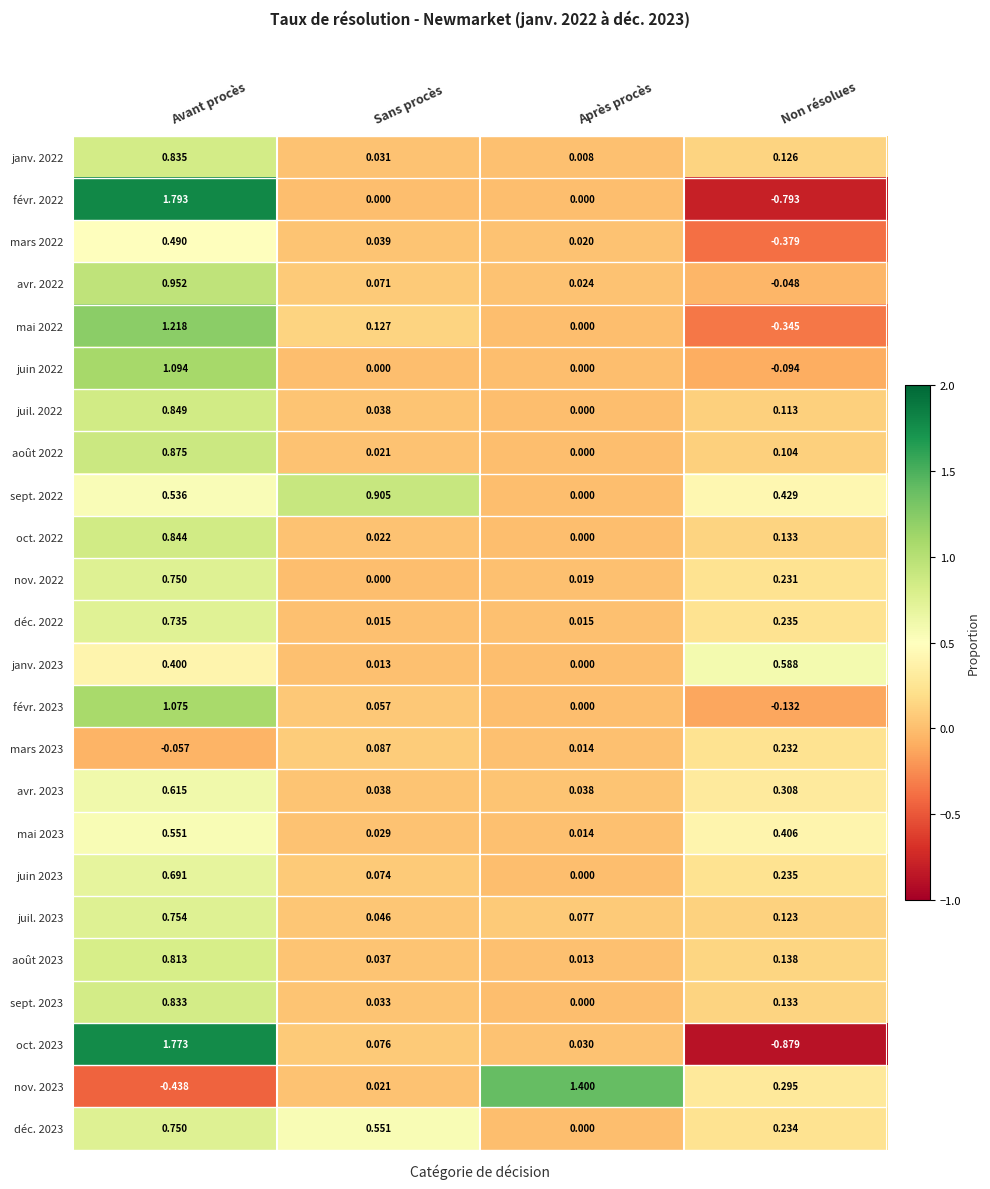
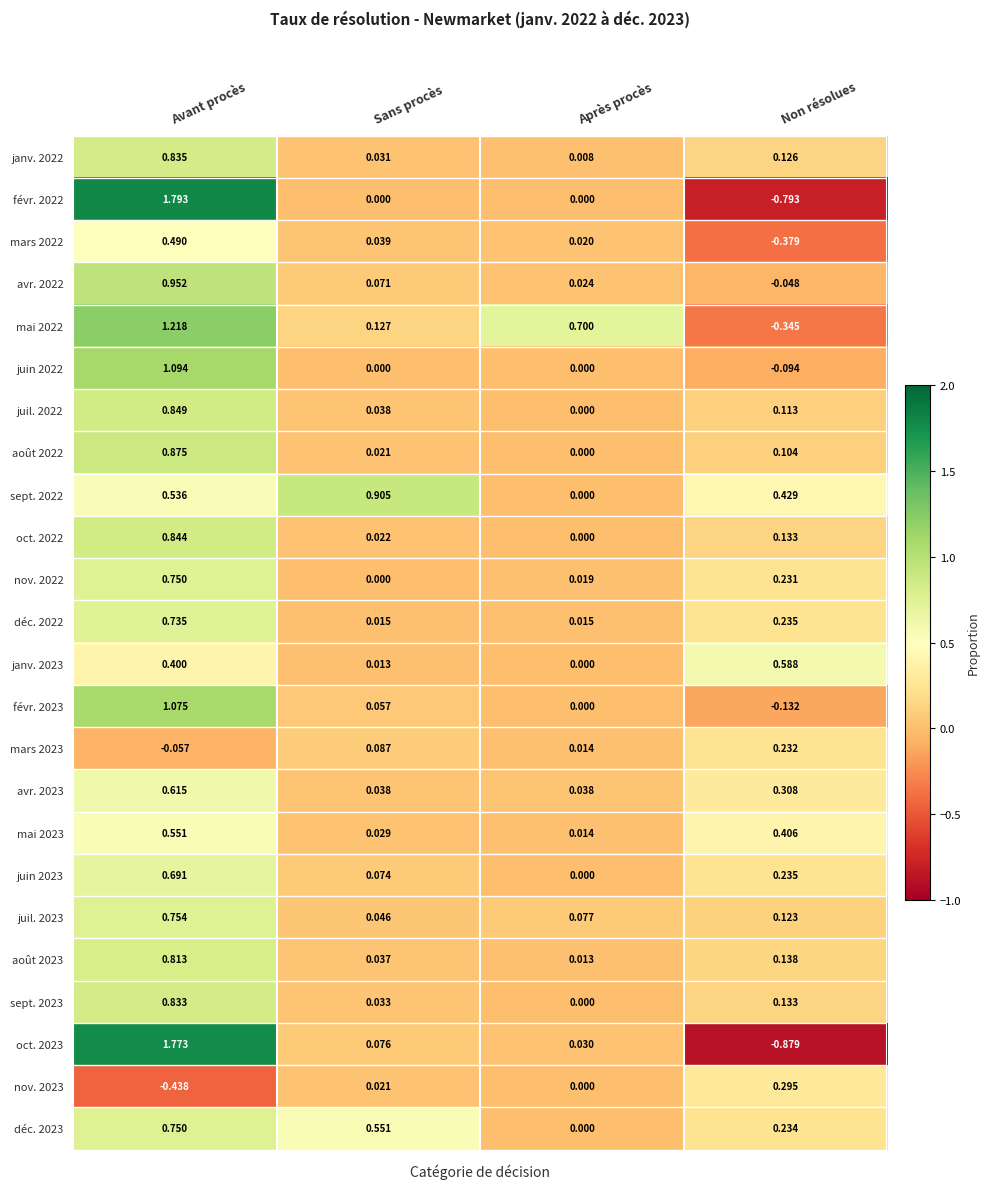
  {
    "janv. 2022": {
      "Avant procès": 0.835,
      "Sans procès": 0.031,
      "Après procès": 0.008,
      "Non résolues": 0.126
    },
    "févr. 2022": {
      "Avant procès": 1.793,
      "Sans procès": 0.000,
      "Après procès": 0.000,
      "Non résolues": -0.793
    },
    "mars 2022": {
      "Avant procès": 0.490,
      "Sans procès": 0.039,
      "Après procès": 0.020,
      "Non résolues": -0.379
    },
    "avr. 2022": {
      "Avant procès": 0.952,
      "Sans procès": 0.071,
      "Après procès": 0.024,
      "Non résolues": -0.048
    },
    "mai 2022": {
      "Avant procès": 1.218,
      "Sans procès": 0.127,
-     "Après procès": 0.000,
+     "Après procès": 0.700,
      "Non résolues": -0.345
    },
    "juin 2022": {
      "Avant procès": 1.094,
      "Sans procès": 0.000,
      "Après procès": 0.000,
      "Non résolues": -0.094
    },
    "juil. 2022": {
      "Avant procès": 0.849,
      "Sans procès": 0.038,
      "Après procès": 0.000,
      "Non résolues": 0.113
    },
    "août 2022": {
      "Avant procès": 0.875,
      "Sans procès": 0.021,
      "Après procès": 0.000,
      "Non résolues": 0.104
    },
    "sept. 2022": {
      "Avant procès": 0.536,
      "Sans procès": 0.905,
      "Après procès": 0.000,
      "Non résolues": 0.429
    },
    "oct. 2022": {
      "Avant procès": 0.844,
      "Sans procès": 0.022,
      "Après procès": 0.000,
      "Non résolues": 0.133
    },
    "nov. 2022": {
      "Avant procès": 0.750,
      "Sans procès": 0.000,
      "Après procès": 0.019,
      "Non résolues": 0.231
    },
    "déc. 2022": {
      "Avant procès": 0.735,
      "Sans procès": 0.015,
      "Après procès": 0.015,
      "Non résolues": 0.235
    },
    "janv. 2023": {
      "Avant procès": 0.400,
      "Sans procès": 0.013,
      "Après procès": 0.000,
      "Non résolues": 0.588
    },
    "févr. 2023": {
      "Avant procès": 1.075,
      "Sans procès": 0.057,
      "Après procès": 0.000,
      "Non résolues": -0.132
    },
    "mars 2023": {
      "Avant procès": -0.057,
      "Sans procès": 0.087,
      "Après procès": 0.014,
      "Non résolues": 0.232
    },
    "avr. 2023": {
      "Avant procès": 0.615,
      "Sans procès": 0.038,
      "Après procès": 0.038,
      "Non résolues": 0.308
    },
    "mai 2023": {
      "Avant procès": 0.551,
      "Sans procès": 0.029,
      "Après procès": 0.014,
      "Non résolues": 0.406
    },
    "juin 2023": {
      "Avant procès": 0.691,
      "Sans procès": 0.074,
      "Après procès": 0.000,
      "Non résolues": 0.235
    },
    "juil. 2023": {
      "Avant procès": 0.754,
      "Sans procès": 0.046,
      "Après procès": 0.077,
      "Non résolues": 0.123
    },
    "août 2023": {
      "Avant procès": 0.813,
      "Sans procès": 0.037,
      "Après procès": 0.013,
      "Non résolues": 0.138
    },
    "sept. 2023": {
      "Avant procès": 0.833,
      "Sans procès": 0.033,
      "Après procès": 0.000,
      "Non résolues": 0.133
    },
    "oct. 2023": {
      "Avant procès": 1.773,
      "Sans procès": 0.076,
      "Après procès": 0.030,
      "Non résolues": -0.879
    },
    "nov. 2023": {
      "Avant procès": -0.438,
      "Sans procès": 0.021,
-     "Après procès": 1.400,
+     "Après procès": 0.000,
      "Non résolues": 0.295
    },
    "déc. 2023": {
      "Avant procès": 0.750,
      "Sans procès": 0.551,
      "Après procès": 0.000,
      "Non résolues": 0.234
    }
  }
